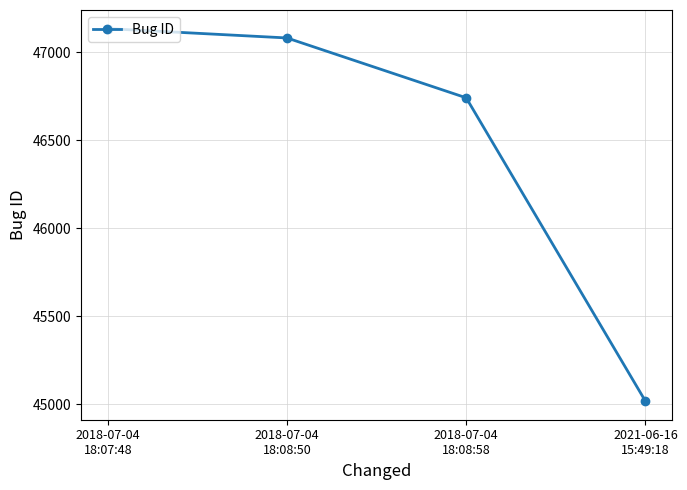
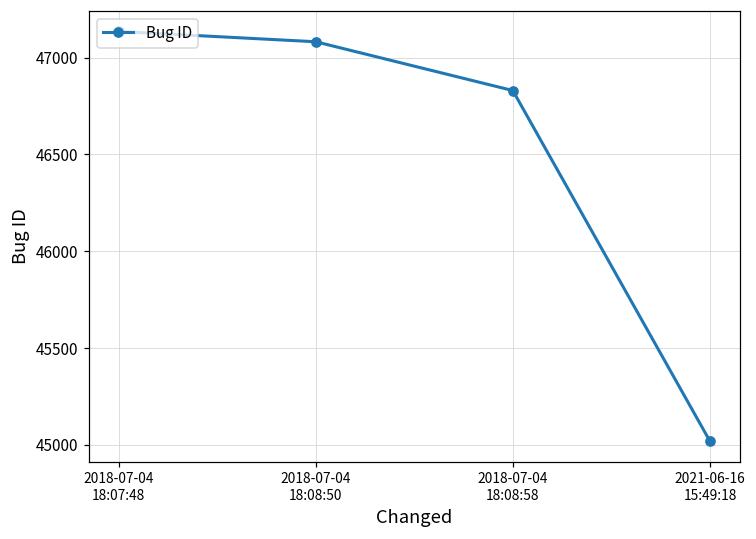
  {
    "2018-07-04 18:08:50": 47080,
-   "2018-07-04 18:08:58": 46740,
+   "2018-07-04 18:08:58": 46830,
    "2021-06-16 15:49:18": 45020
  }
